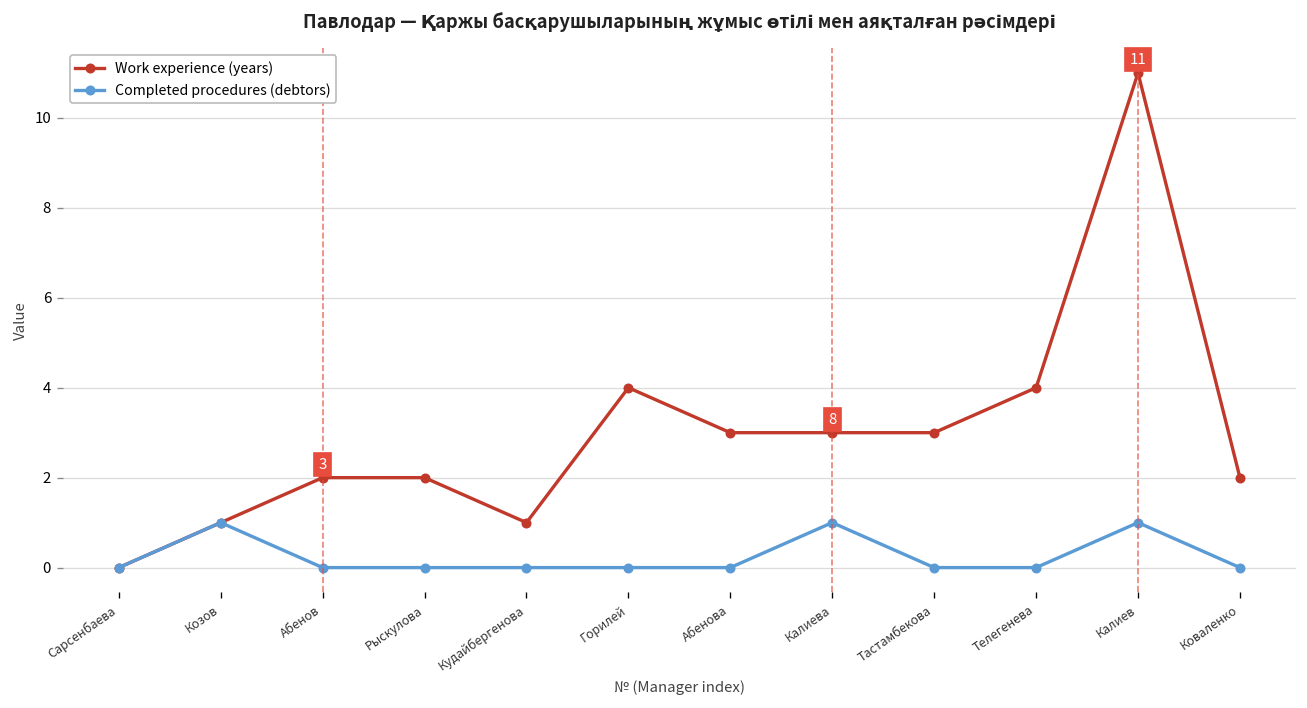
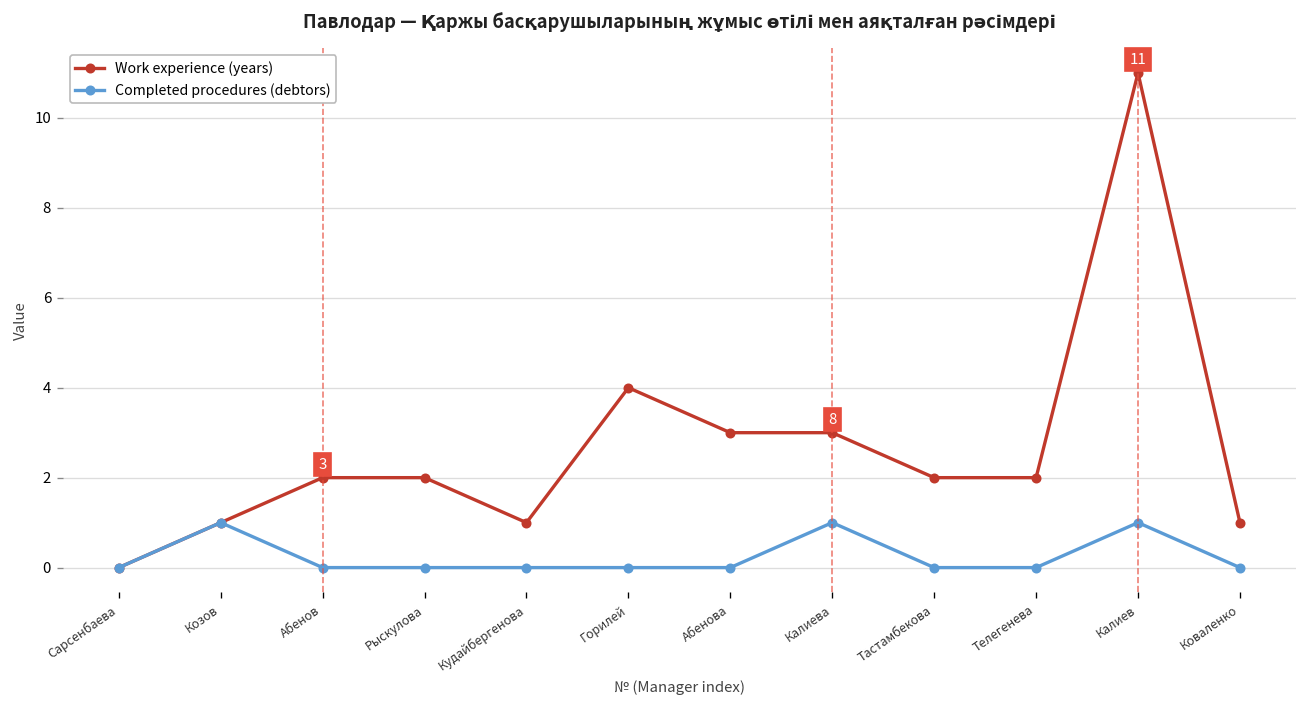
  {
    "Work experience (years)": {
      "Рыскулова": 2,
      "Кудайбергенова": 1,
      "Горилей": 4,
      "Абенова": 3,
-     "Тастамбекова": 3,
-     "Телегенева": 4,
-     "Коваленко": 2
+     "Тастамбекова": 2,
+     "Телегенева": 2,
+     "Коваленко": 1
    },
    "Completed procedures (debtors)": {
      "Абенов": 0,
      "Рыскулова": 0,
      "Кудайбергенова": 0,
      "Горилей": 0,
      "Абенова": 0,
      "Калиева": 1,
      "Тастамбекова": 0,
      "Телегенева": 0,
      "Калиев": 1,
      "Коваленко": 0
    }
  }
